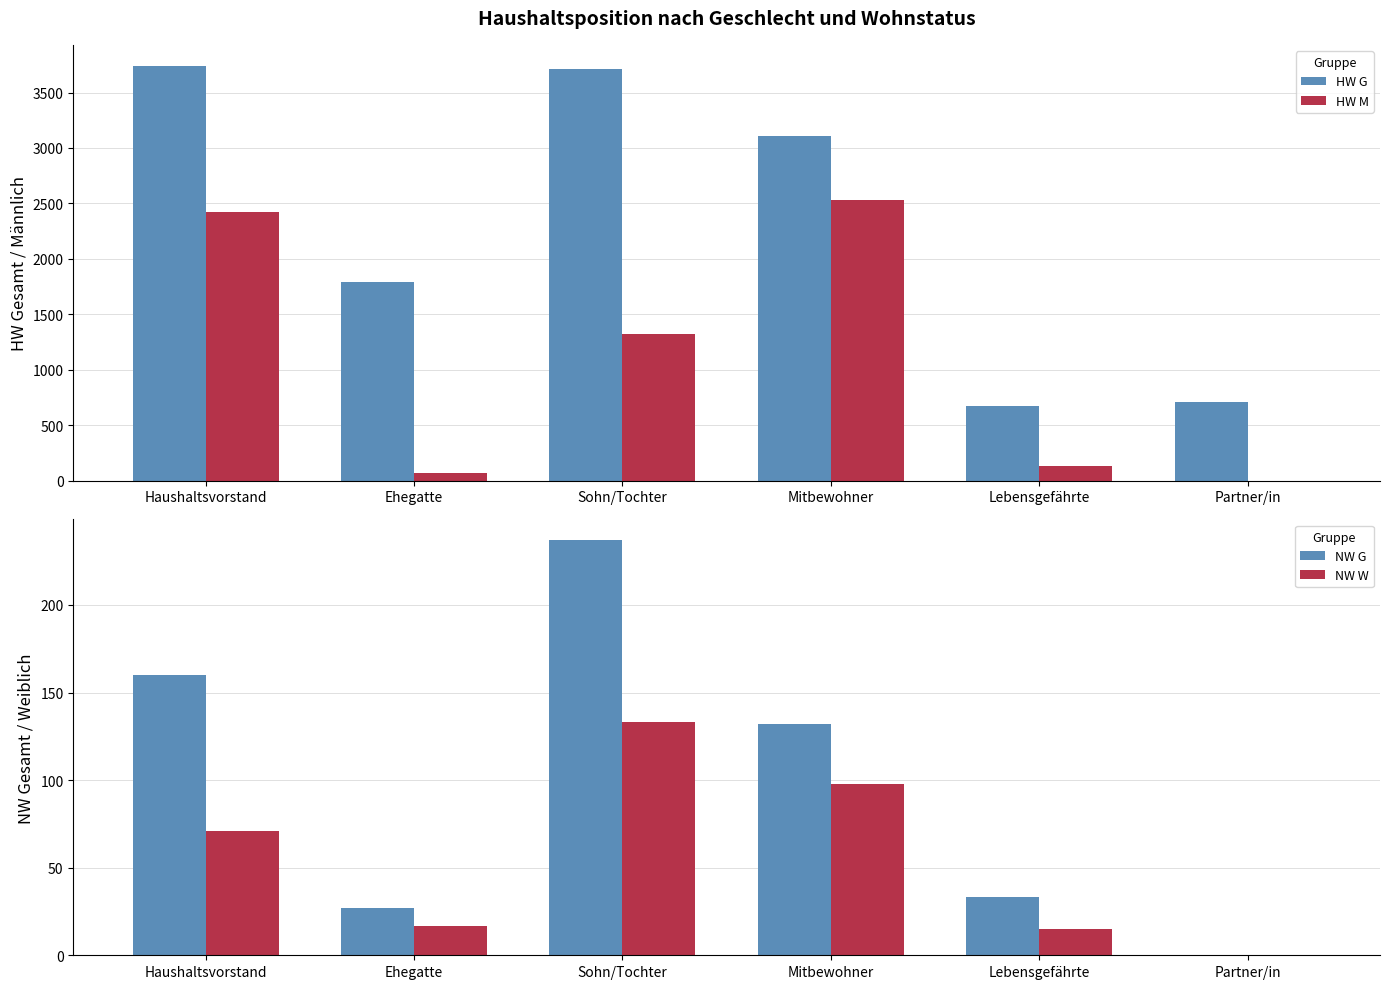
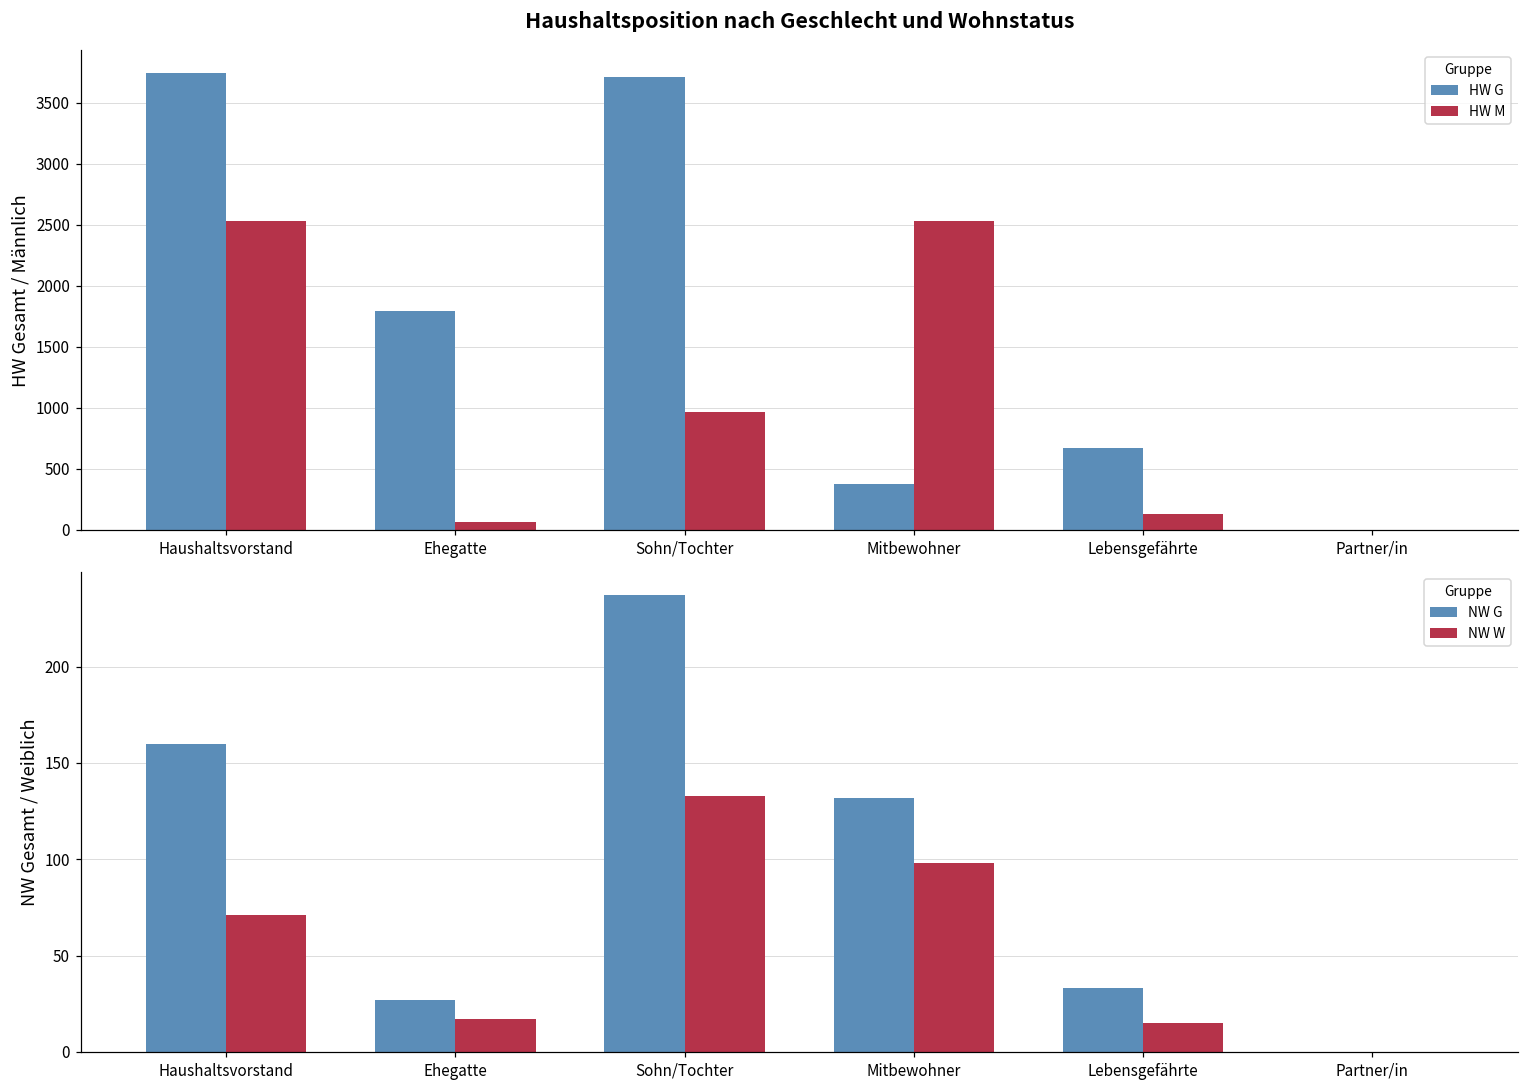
  {
    "Haushaltsposition nach Geschlecht und Wohnstatus": {
      "HW G": {
        "Haushaltsvorstand": 3740,
        "Ehegatte": 1800,
        "Sohn/Tochter": 3710,
-       "Mitbewohner": 3110,
+       "Mitbewohner": 370,
        "Lebensgefährte": 670,
-       "Partner/in": 710
+       "Partner/in": 0
      },
      "HW M": {
-       "Haushaltsvorstand": 2420,
+       "Haushaltsvorstand": 2530,
        "Ehegatte": 70,
-       "Sohn/Tochter": 1320,
+       "Sohn/Tochter": 970,
        "Mitbewohner": 2530,
        "Lebensgefährte": 130,
        "Partner/in": 0
      }
    }
  }
